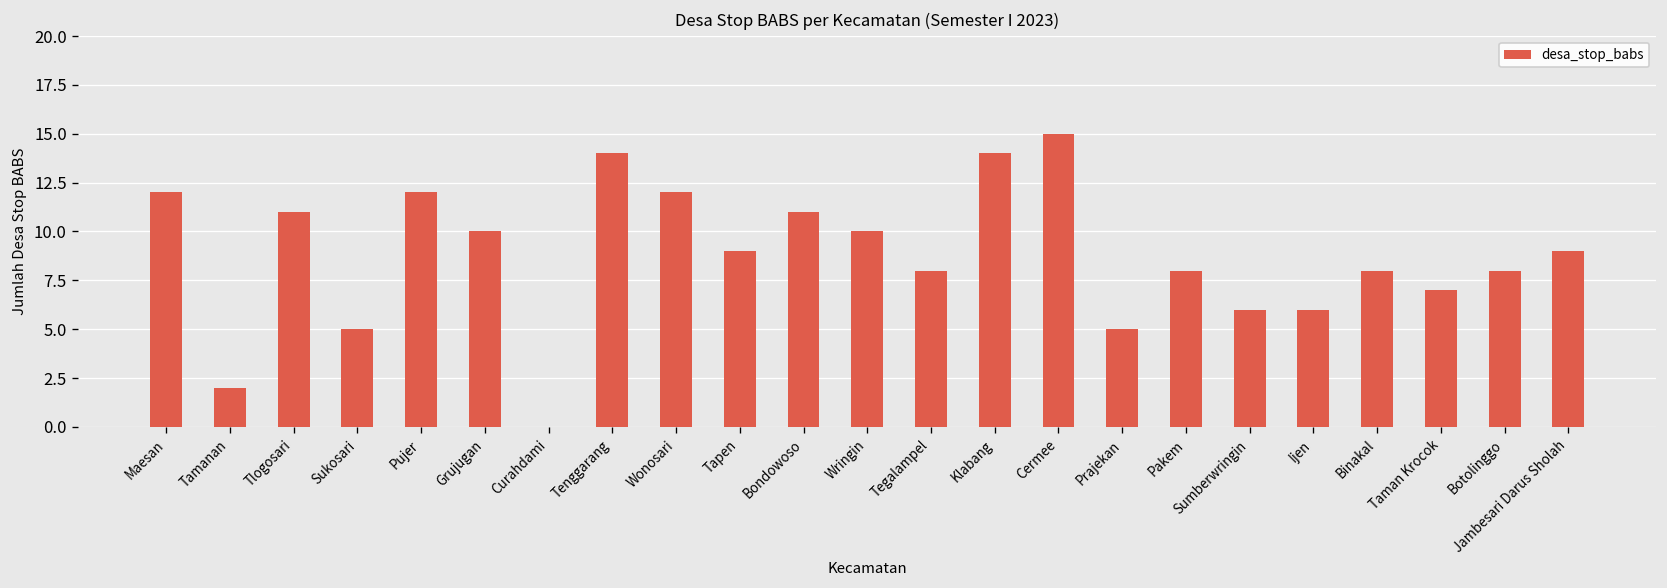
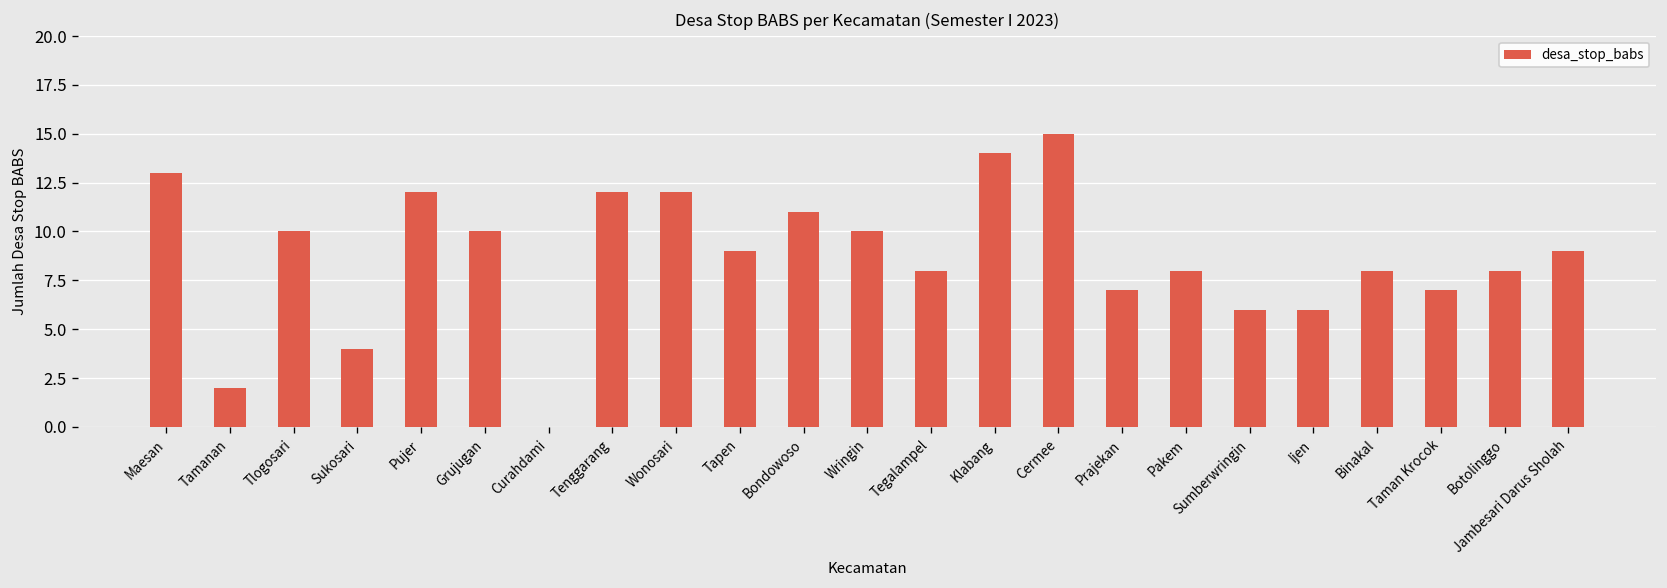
  {
-   "Maesan": 12,
+   "Maesan": 13,
    "Tamanan": 2,
-   "Tlogosari": 11,
-   "Sukosari": 5,
+   "Tlogosari": 10,
+   "Sukosari": 4,
    "Pujer": 12,
    "Grujugan": 10,
    "Curahdami": 0,
-   "Tenggarang": 14,
+   "Tenggarang": 12,
    "Wonosari": 12,
    "Tapen": 9,
    "Bondowoso": 11,
    "Wringin": 10,
    "Tegalampel": 8,
    "Klabang": 14,
    "Cermee": 15,
-   "Prajekan": 5,
+   "Prajekan": 7,
    "Pakem": 8,
    "Sumberwringin": 6,
    "Ijen": 6,
    "Binakal": 8,
    "Taman Krocok": 7,
    "Botolinggo": 8,
    "Jambesari Darus Sholah": 9
  }
